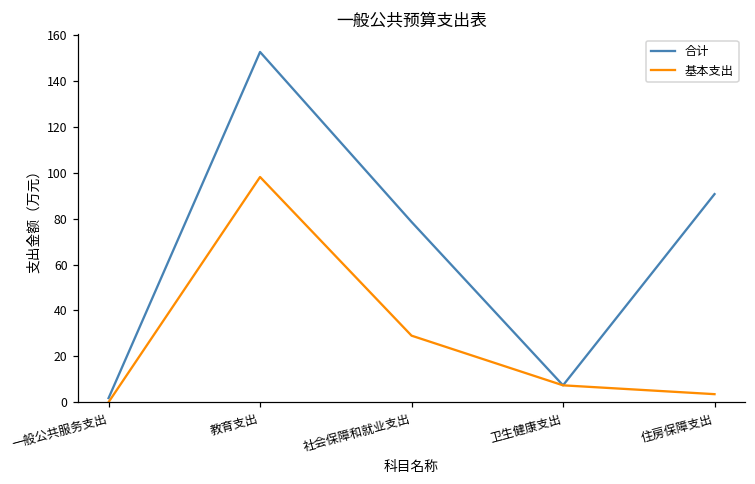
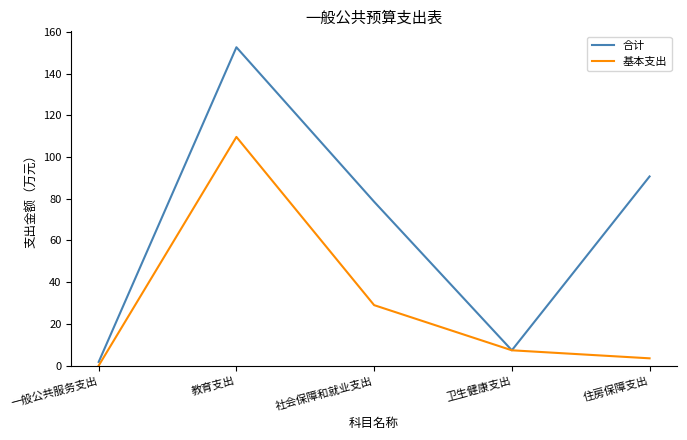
  {
    "合计": {
      "一般公共服务支出": 2,
      "教育支出": 153,
      "社会保障和就业支出": 79,
      "住房保障支出": 91
    },
    "基本支出": {
      "一般公共服务支出": 0,
-     "教育支出": 98,
+     "教育支出": 110,
      "社会保障和就业支出": 29,
      "住房保障支出": 3
    }
  }
